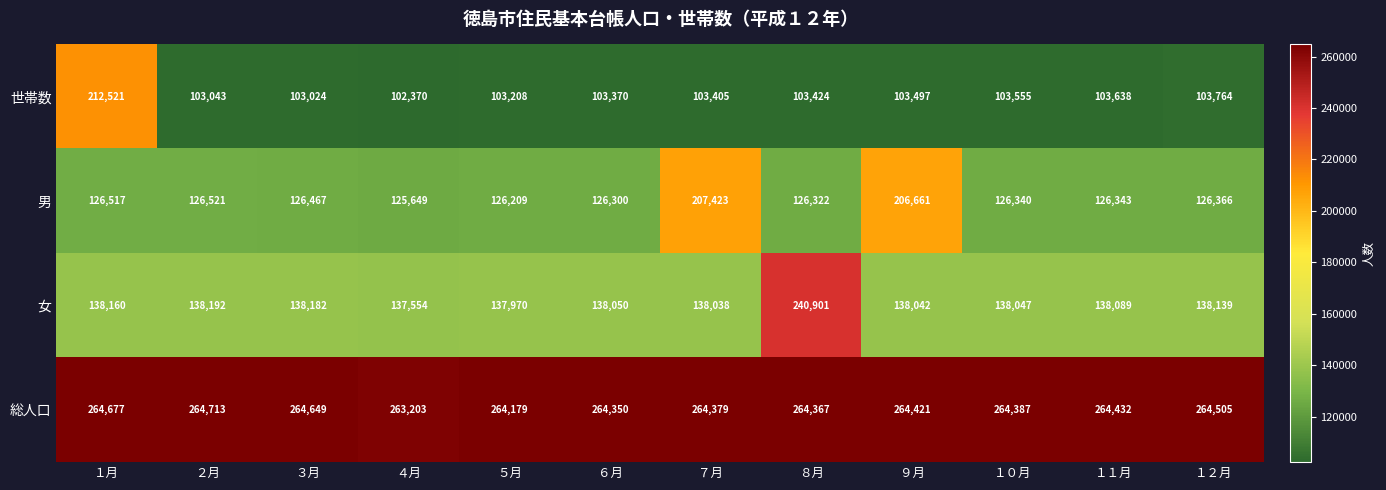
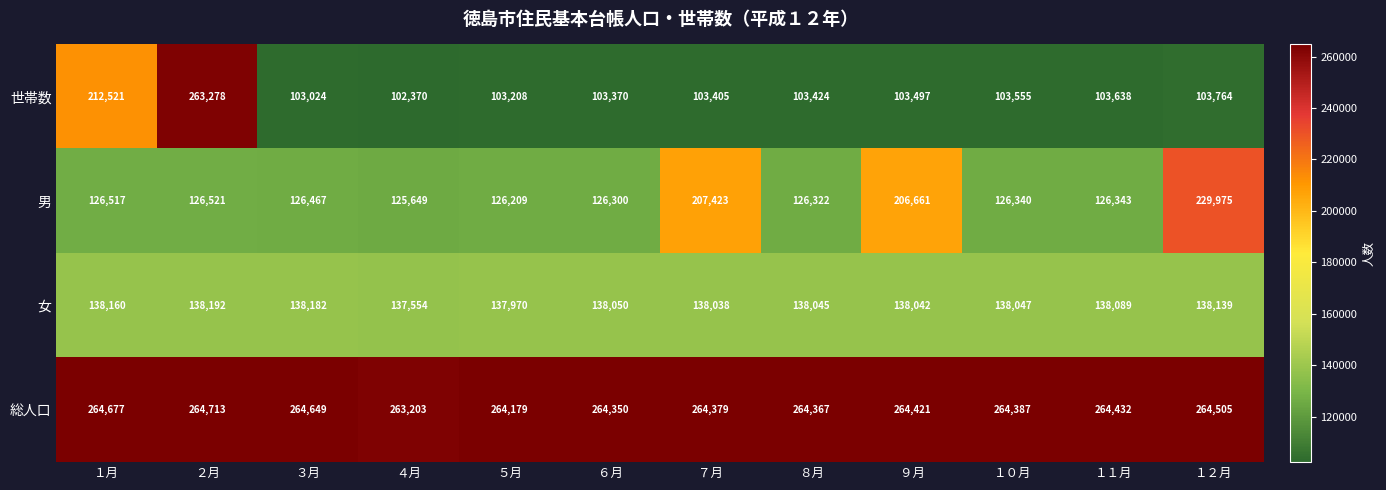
  {
    "世帯数": {
      "１月": "212,521",
-     "２月": "103,043",
+     "２月": "263,278",
      "３月": "103,024",
      "４月": "102,370",
      "５月": "103,208",
      "６月": "103,370",
      "７月": "103,405",
      "８月": "103,424",
      "９月": "103,497",
      "１０月": "103,555",
      "１１月": "103,638",
      "１２月": "103,764"
    },
    "男": {
      "１月": "126,517",
      "２月": "126,521",
      "３月": "126,467",
      "４月": "125,649",
      "５月": "126,209",
      "６月": "126,300",
      "７月": "207,423",
      "８月": "126,322",
      "９月": "206,661",
      "１０月": "126,340",
      "１１月": "126,343",
-     "１２月": "126,366"
+     "１２月": "229,975"
    },
    "女": {
      "１月": "138,160",
      "２月": "138,192",
      "３月": "138,182",
      "４月": "137,554",
      "５月": "137,970",
      "６月": "138,050",
      "７月": "138,038",
-     "８月": "240,901",
+     "８月": "138,045",
      "９月": "138,042",
      "１０月": "138,047",
      "１１月": "138,089",
      "１２月": "138,139"
    },
    "総人口": {
      "１月": "264,677",
      "２月": "264,713",
      "３月": "264,649",
      "４月": "263,203",
      "５月": "264,179",
      "６月": "264,350",
      "７月": "264,379",
      "８月": "264,367",
      "９月": "264,421",
      "１０月": "264,387",
      "１１月": "264,432",
      "１２月": "264,505"
    }
  }
